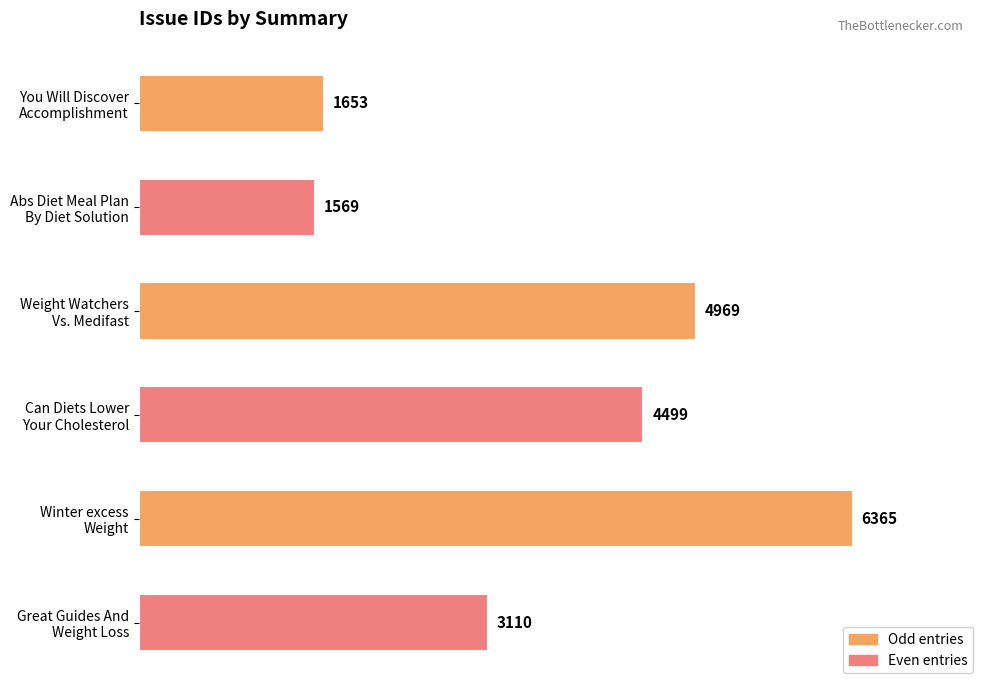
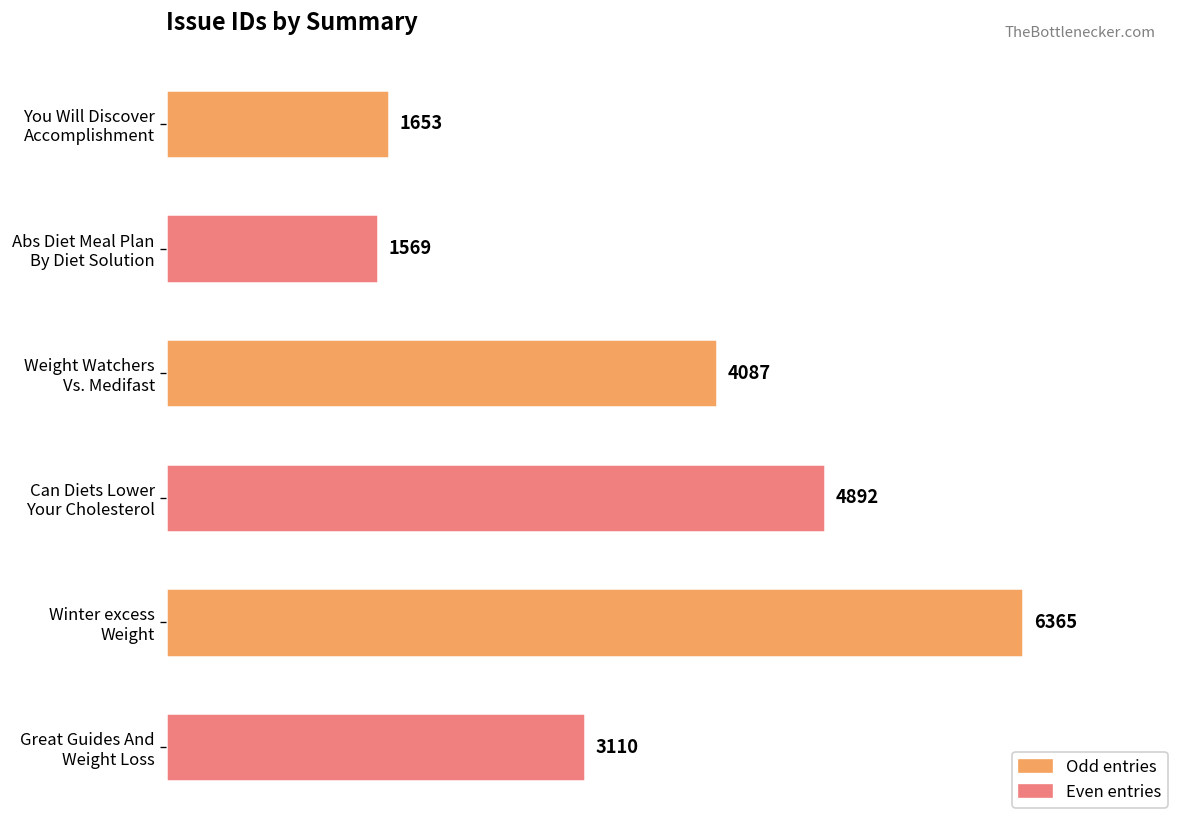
  {
    "You Will Discover Accomplishment": 1653,
    "Abs Diet Meal Plan By Diet Solution": 1569,
-   "Weight Watchers Vs. Medifast": 4969,
-   "Can Diets Lower Your Cholesterol": 4499,
+   "Weight Watchers Vs. Medifast": 4087,
+   "Can Diets Lower Your Cholesterol": 4892,
    "Winter excess Weight": 6365,
    "Great Guides And Weight Loss": 3110
  }
